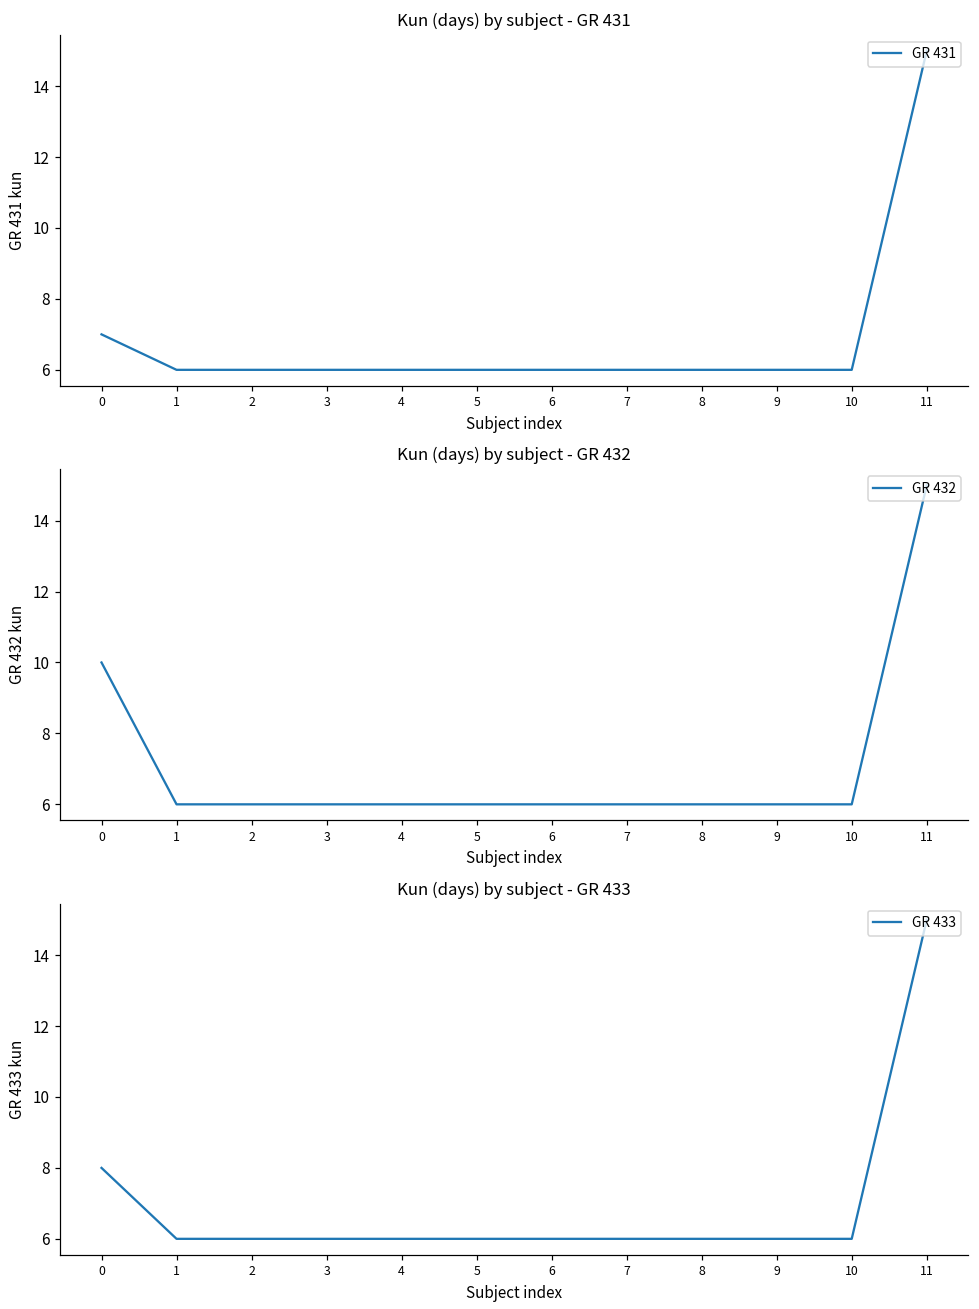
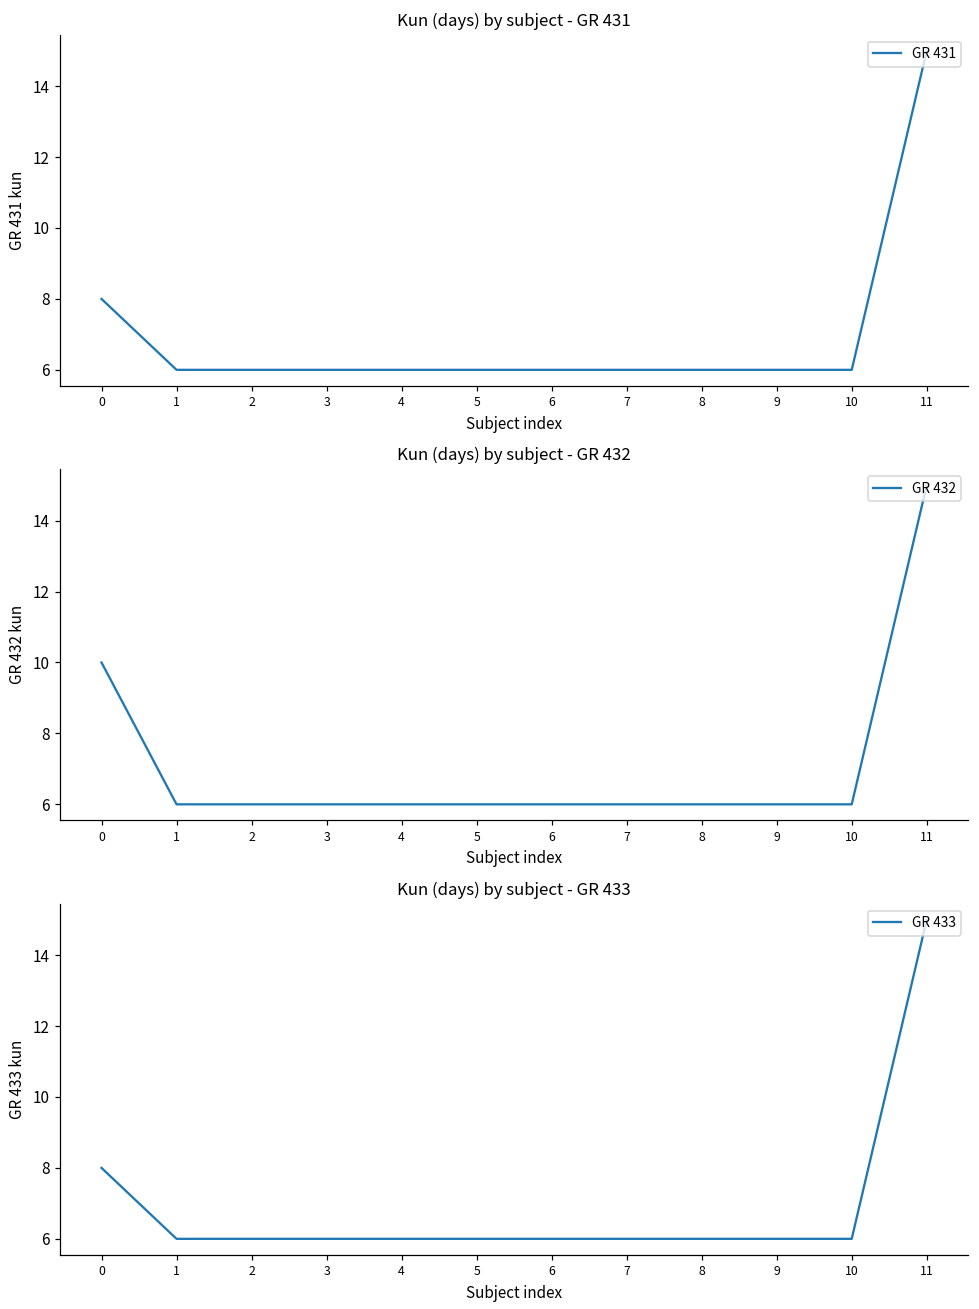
  {
    "Kun (days) by subject - GR 431": {
-     "0": 7,
+     "0": 8,
      "1": 6,
      "2": 6,
      "3": 6,
      "4": 6,
      "5": 6,
      "6": 6,
      "7": 6,
      "8": 6,
      "9": 6,
      "10": 6
    },
    "Kun (days) by subject - GR 432": {
      "0": 10.0,
      "1": 6.0,
      "2": 6.0,
      "3": 6.0,
      "4": 6.0,
      "5": 6.0,
      "6": 6.0,
      "7": 6.0,
      "8": 6.0,
      "9": 6.0,
      "10": 6.0
    },
    "Kun (days) by subject - GR 433": {
      "0": 8.0,
      "1": 6.0,
      "2": 6.0,
      "3": 6.0,
      "4": 6.0,
      "5": 6.0,
      "6": 6.0,
      "7": 6.0,
      "8": 6.0,
      "9": 6.0,
      "10": 6.0
    }
  }
